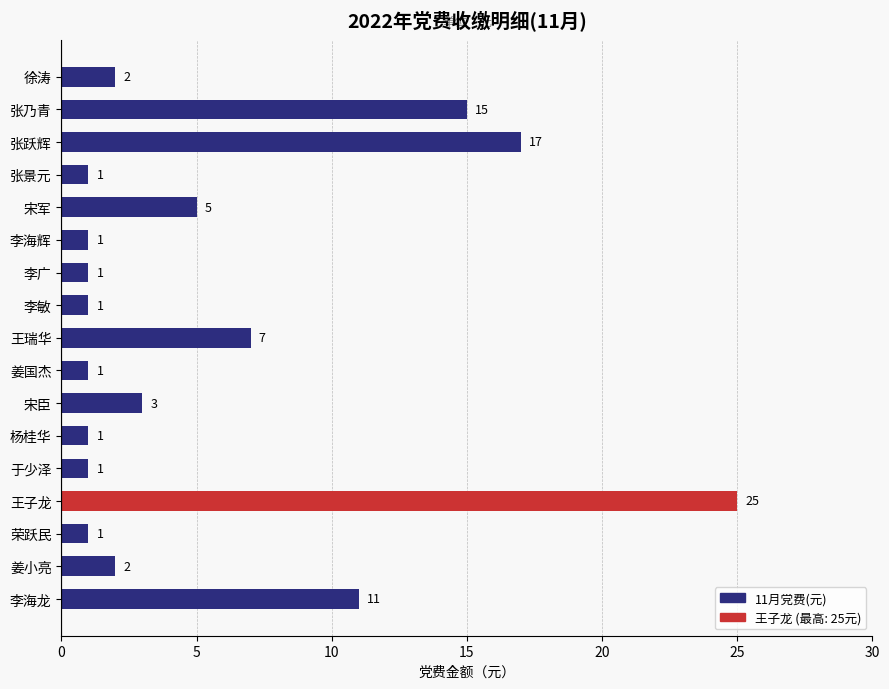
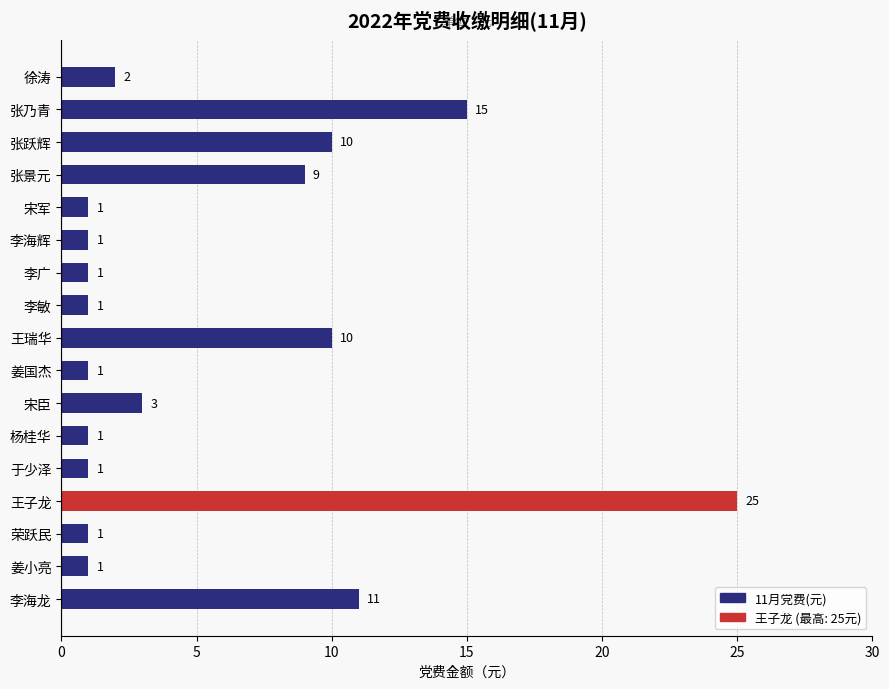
  {
    "徐涛": 2,
    "张乃青": 15,
-   "张跃辉": 17,
-   "张景元": 1,
-   "宋军": 5,
+   "张跃辉": 10,
+   "张景元": 9,
+   "宋军": 1,
    "李海辉": 1,
    "李广": 1,
    "李敏": 1,
-   "王瑞华": 7,
+   "王瑞华": 10,
    "姜国杰": 1,
    "宋臣": 3,
    "杨桂华": 1,
    "于少泽": 1,
    "王子龙": 25,
    "荣跃民": 1,
-   "姜小亮": 2,
+   "姜小亮": 1,
    "李海龙": 11
  }
